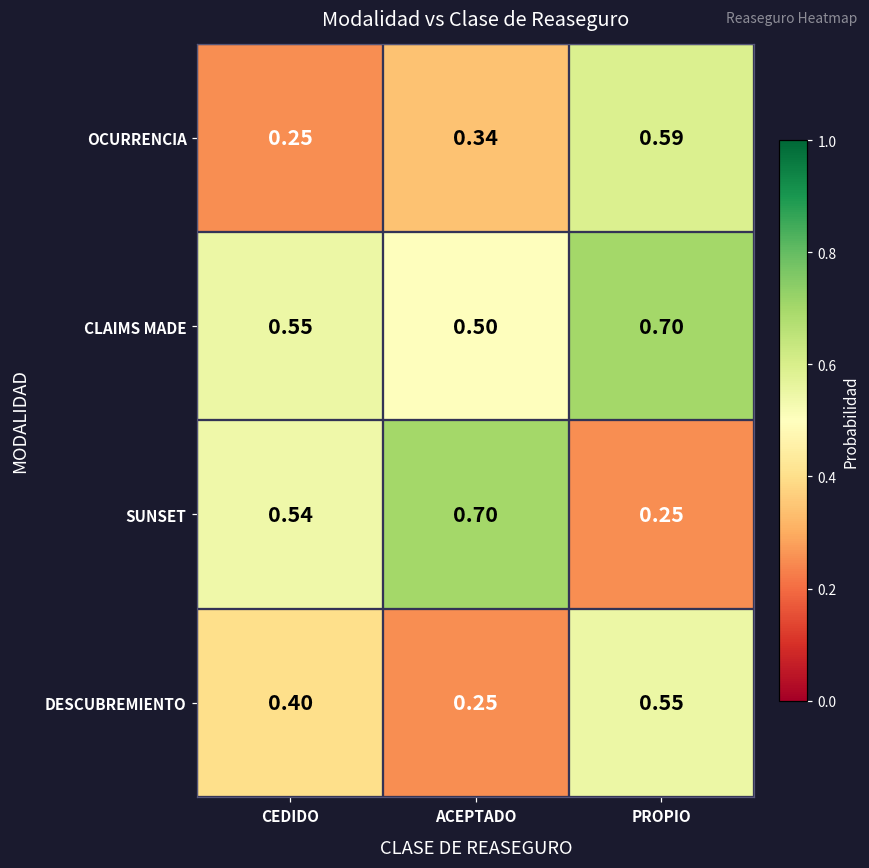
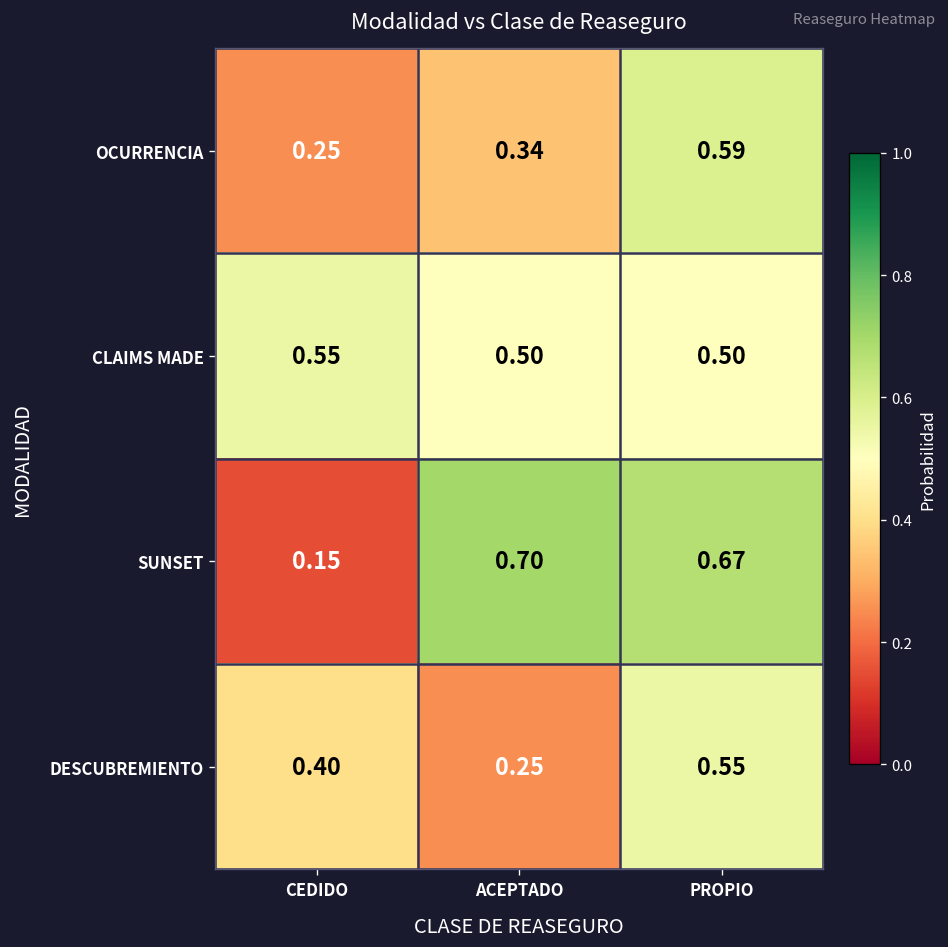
  {
    "OCURRENCIA": {
      "CEDIDO": 0.25,
      "ACEPTADO": 0.34,
      "PROPIO": 0.59
    },
    "CLAIMS MADE": {
      "CEDIDO": 0.55,
      "ACEPTADO": 0.50,
-     "PROPIO": 0.70
+     "PROPIO": 0.50
    },
    "SUNSET": {
-     "CEDIDO": 0.54,
+     "CEDIDO": 0.15,
      "ACEPTADO": 0.70,
-     "PROPIO": 0.25
+     "PROPIO": 0.67
    },
    "DESCUBREMIENTO": {
      "CEDIDO": 0.40,
      "ACEPTADO": 0.25,
      "PROPIO": 0.55
    }
  }
